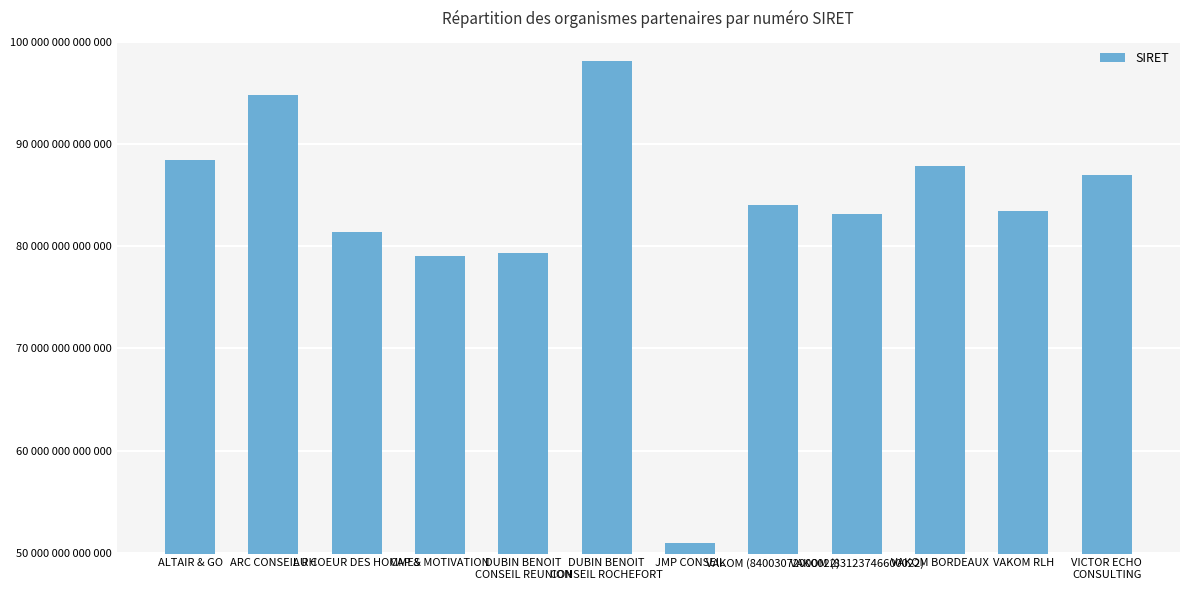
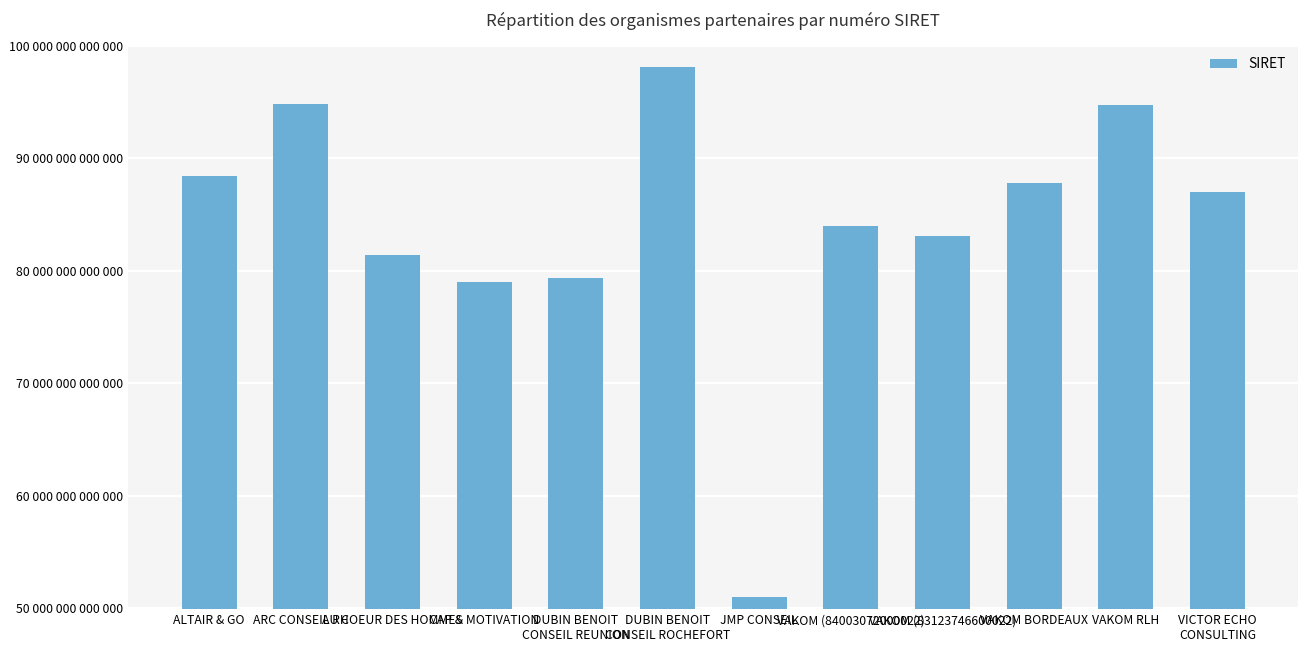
  {
    "ALTAIR & GO": 88500000000000,
-   "VAKOM RLH": 83400000000000,
+   "VAKOM RLH": 94700000000000,
    "VICTOR ECHO CONSULTING": 87000000000000
  }
